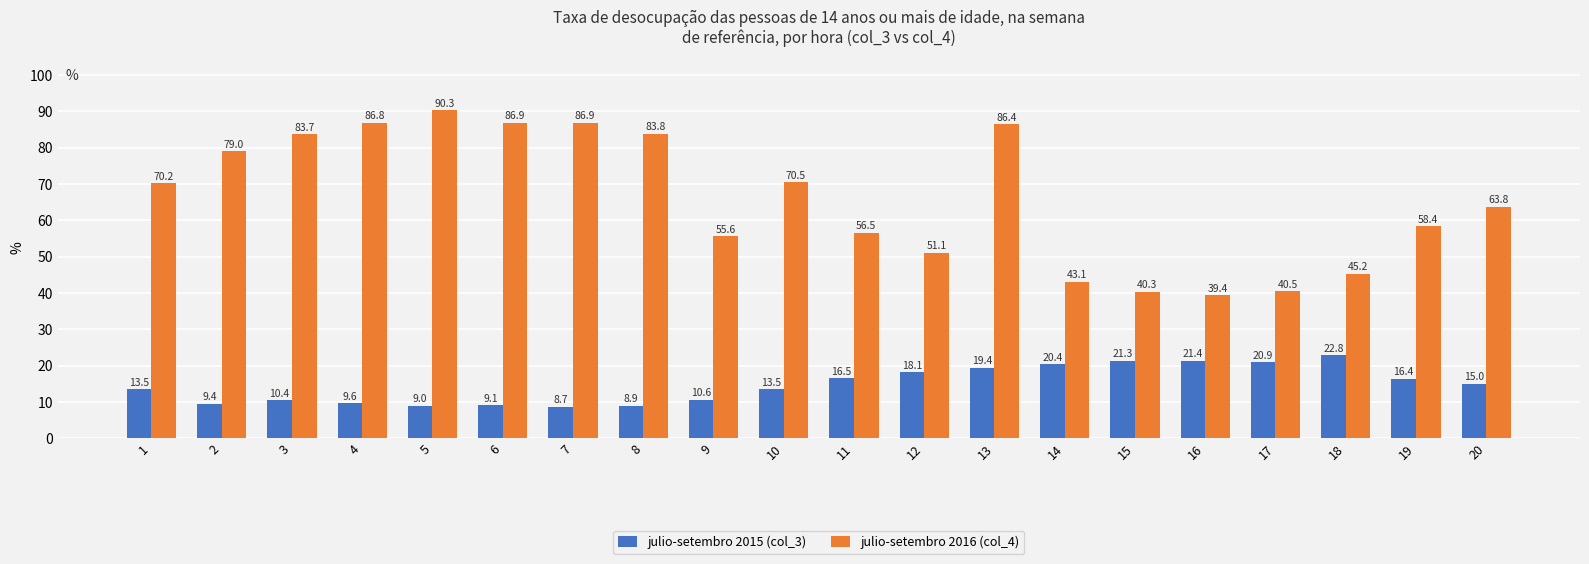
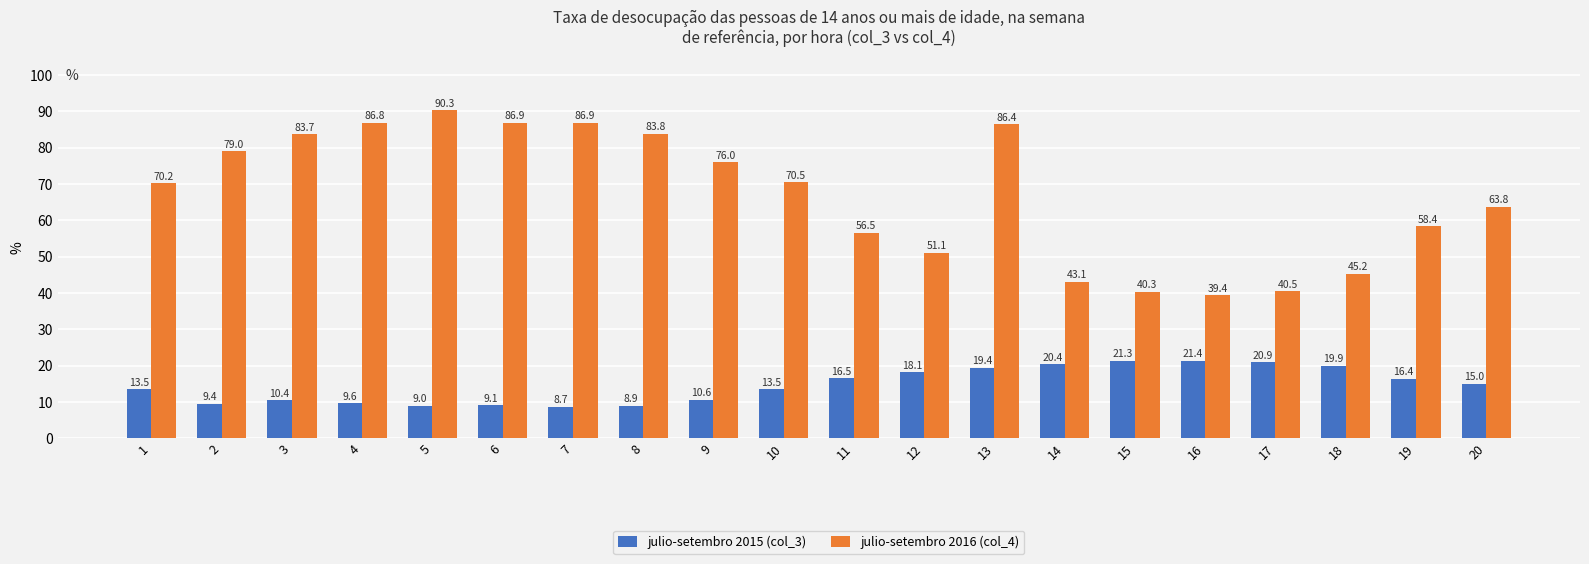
  {
    "julio-setembro 2015 (col_3)": {
      "1": 13.5,
      "2": 9.4,
      "3": 10.4,
      "4": 9.6,
      "5": 9.0,
      "6": 9.1,
      "7": 8.7,
      "8": 8.9,
      "9": 10.6,
      "10": 13.5,
      "11": 16.5,
      "12": 18.1,
      "13": 19.4,
      "14": 20.4,
      "15": 21.3,
      "16": 21.4,
      "17": 20.9,
-     "18": 22.8,
+     "18": 19.9,
      "19": 16.4,
      "20": 15.0
    },
    "julio-setembro 2016 (col_4)": {
      "1": 70.2,
      "2": 79.0,
      "3": 83.7,
      "4": 86.8,
      "5": 90.3,
      "6": 86.9,
      "7": 86.9,
      "8": 83.8,
-     "9": 55.6,
+     "9": 76.0,
      "10": 70.5,
      "11": 56.5,
      "12": 51.1,
      "13": 86.4,
      "14": 43.1,
      "15": 40.3,
      "16": 39.4,
      "17": 40.5,
      "18": 45.2,
      "19": 58.4,
      "20": 63.8
    }
  }
